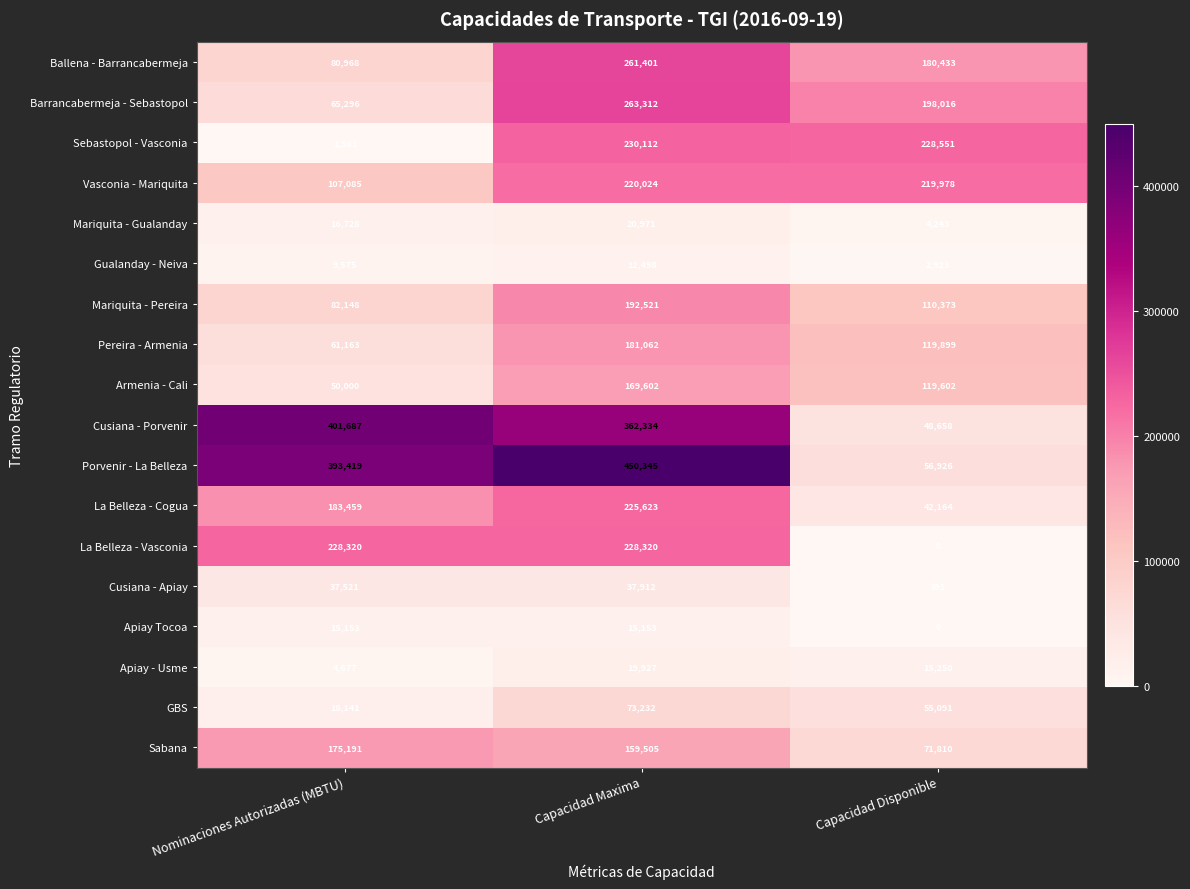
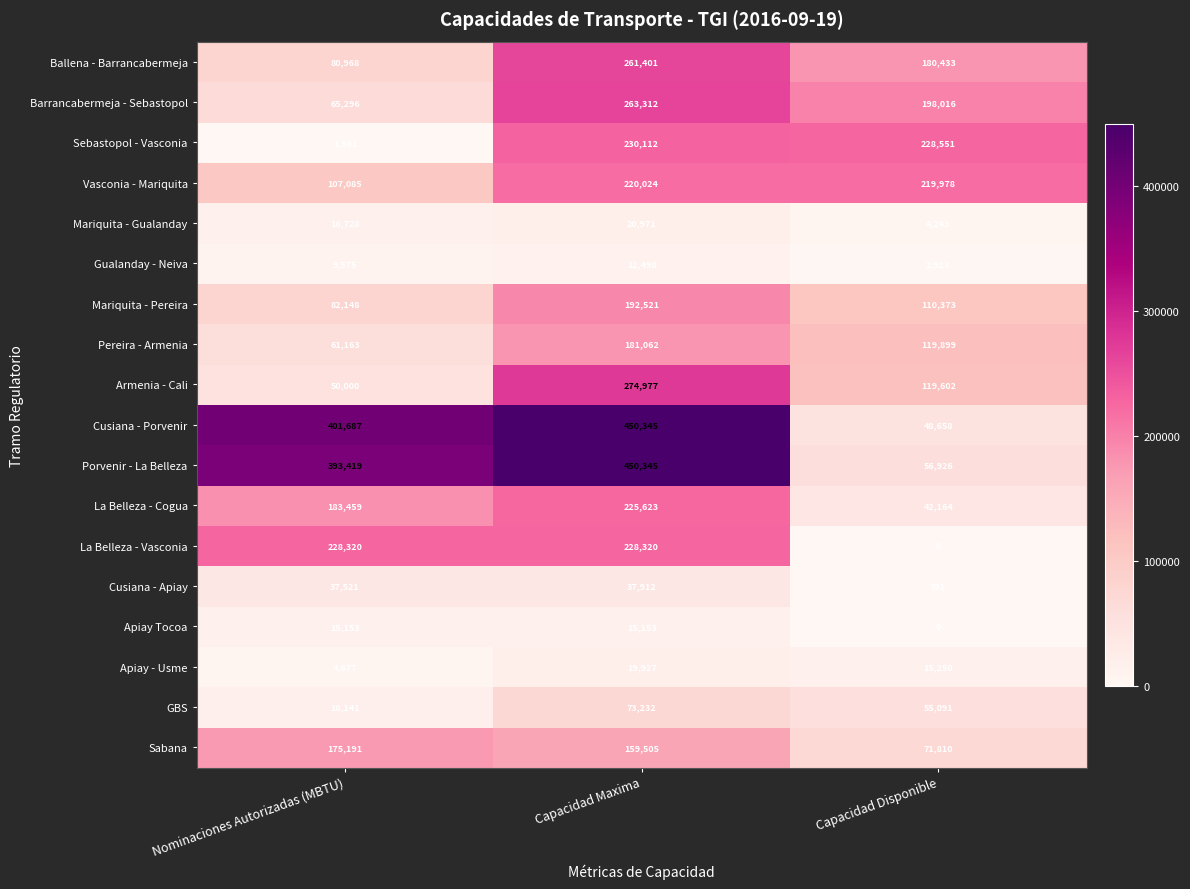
  {
    "Ballena - Barrancabermeja": {
      "Capacidad Maxima": "261,401",
      "Capacidad Disponible": "180,433"
    },
    "Barrancabermeja - Sebastopol": {
      "Capacidad Maxima": "263,312",
      "Capacidad Disponible": "198,016"
    },
    "Sebastopol - Vasconia": {
      "Capacidad Maxima": "230,112",
      "Capacidad Disponible": "228,551"
    },
    "Vasconia - Mariquita": {
      "Nominaciones Autorizadas (MBTU)": "107,085",
      "Capacidad Maxima": "220,024",
      "Capacidad Disponible": "219,978"
    },
    "Mariquita - Pereira": {
      "Capacidad Maxima": "192,521",
      "Capacidad Disponible": "110,373"
    },
    "Pereira - Armenia": {
      "Capacidad Maxima": "181,062",
      "Capacidad Disponible": "119,899"
    },
    "Armenia - Cali": {
-     "Capacidad Maxima": "169,602",
+     "Capacidad Maxima": "274,977",
      "Capacidad Disponible": "119,602"
    },
    "Cusiana - Porvenir": {
      "Nominaciones Autorizadas (MBTU)": "401,687",
-     "Capacidad Maxima": "362,334"
+     "Capacidad Maxima": "450,345"
    },
    "Porvenir - La Belleza": {
      "Nominaciones Autorizadas (MBTU)": "393,419",
      "Capacidad Maxima": "450,345"
    },
    "La Belleza - Cogua": {
      "Nominaciones Autorizadas (MBTU)": "183,459",
      "Capacidad Maxima": "225,623"
    },
    "La Belleza - Vasconia": {
      "Nominaciones Autorizadas (MBTU)": "228,320",
      "Capacidad Maxima": "228,320"
    },
    "Sabana": {
      "Nominaciones Autorizadas (MBTU)": "175,191",
      "Capacidad Maxima": "159,505"
    }
  }
